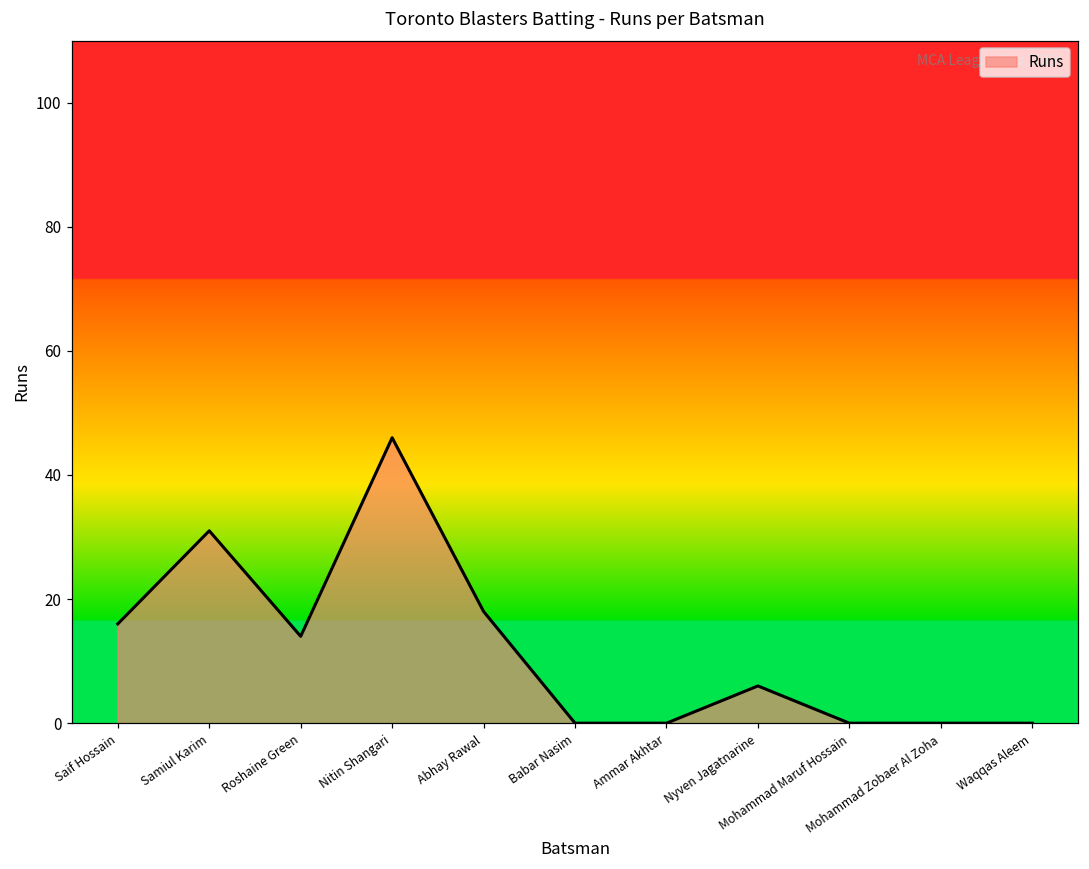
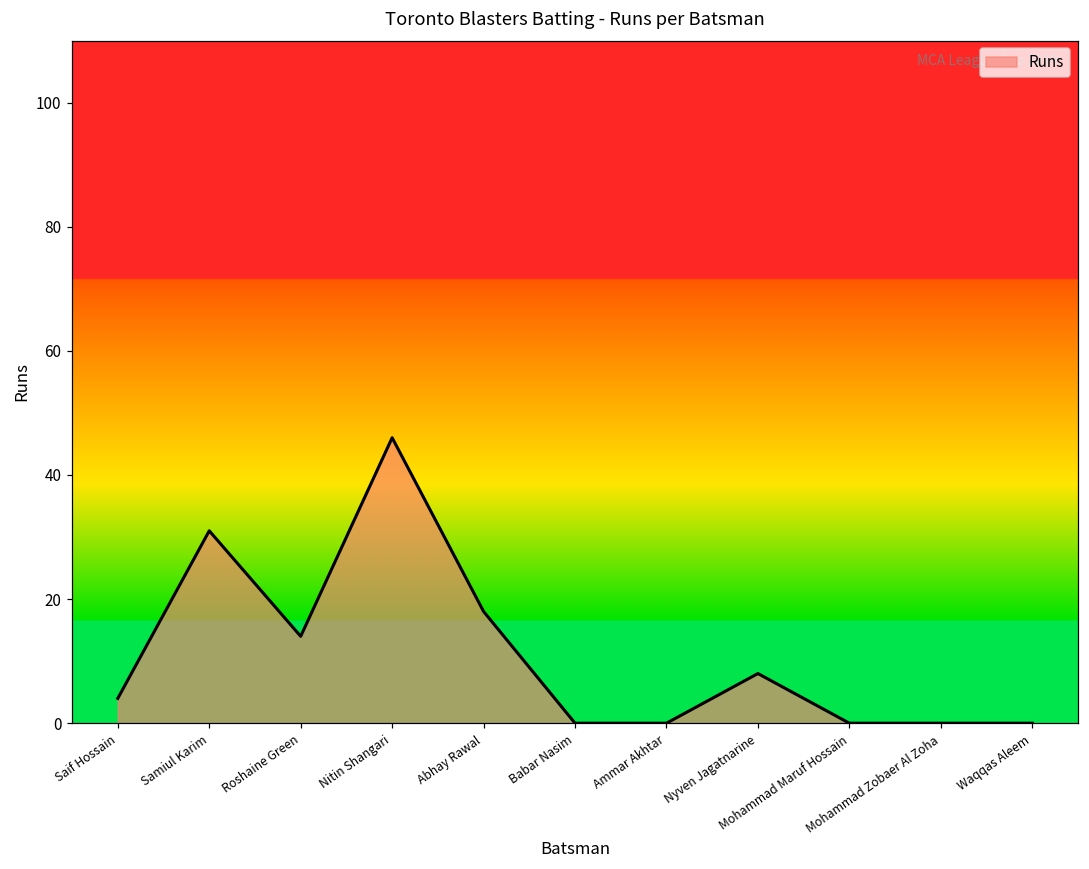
  {
-   "Saif Hossain": 16,
+   "Saif Hossain": 4,
    "Samiul Karim": 31,
    "Roshaine Green": 14,
    "Nitin Shangari": 46,
    "Abhay Rawal": 18,
    "Babar Nasim": 0,
    "Ammar Akhtar": 0,
-   "Nyven Jagatnarine": 6,
+   "Nyven Jagatnarine": 8,
    "Mohammad Maruf Hossain": 0,
    "Mohammad Zobaer Al Zoha": 0,
    "Waqqas Aleem": 0
  }
